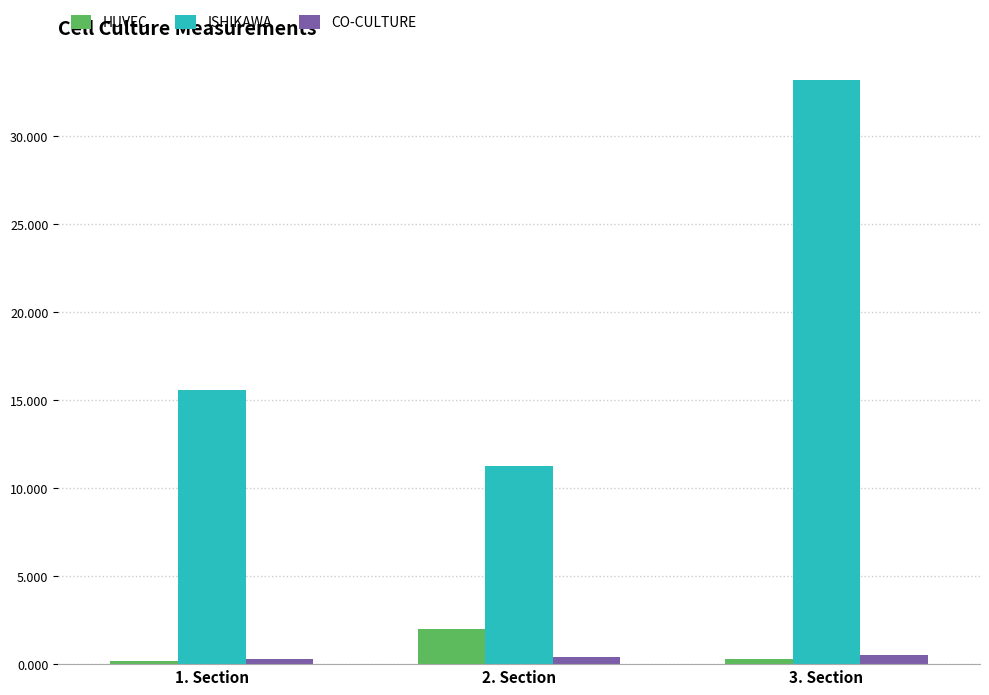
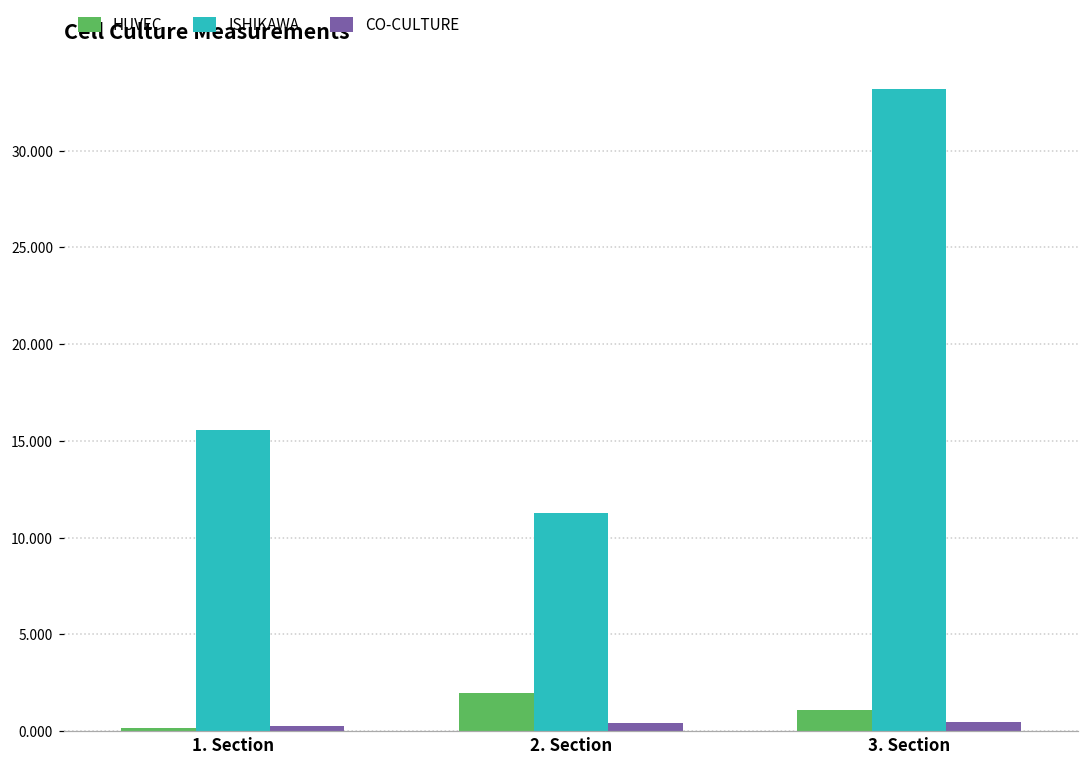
  {
    "HUVEC": {
      "1. Section": 0.2,
      "2. Section": 2.0,
-     "3. Section": 0.3
+     "3. Section": 1.1
    },
    "ISHIKAWA": {
      "1. Section": 15.6,
      "2. Section": 11.3,
      "3. Section": 33.2
    },
    "CO-CULTURE": {
      "1. Section": 0.3,
      "2. Section": 0.4,
      "3. Section": 0.5
    }
  }
